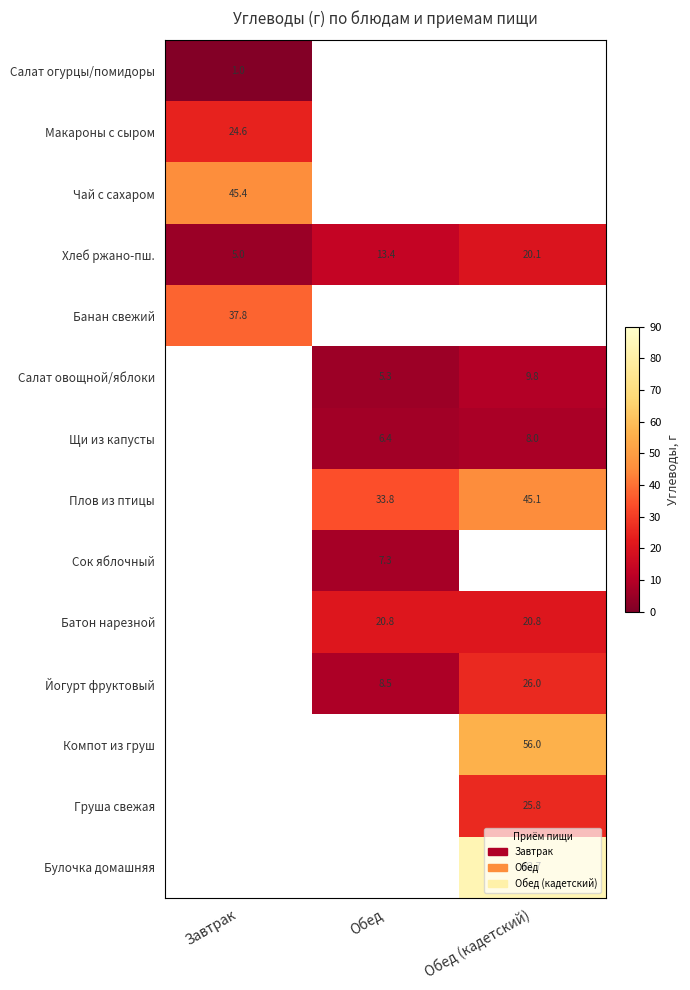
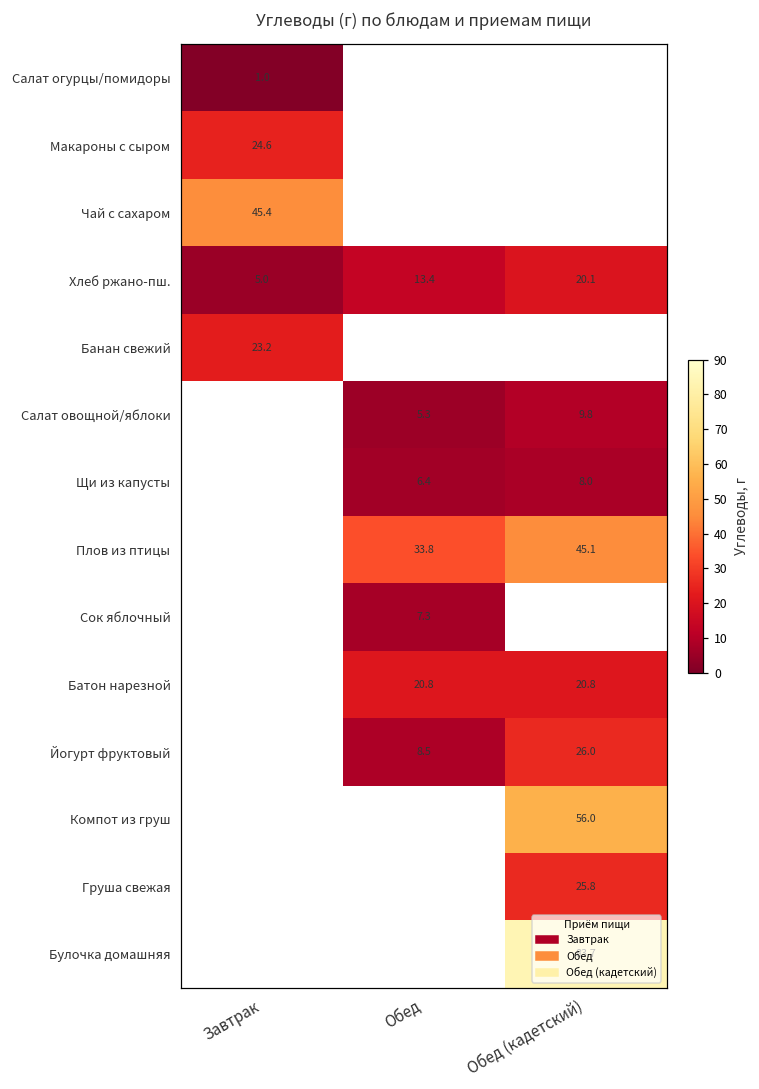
  {
    "Салат огурцы/помидоры": {
      "Завтрак": 1.0
    },
    "Макароны с сыром": {
      "Завтрак": 24.6
    },
    "Чай с сахаром": {
      "Завтрак": 45.4
    },
    "Хлеб ржано-пш.": {
      "Завтрак": 5.0,
      "Обед": 13.4,
      "Обед (кадетский)": 20.1
    },
    "Банан свежий": {
-     "Завтрак": 37.8
+     "Завтрак": 23.2
    },
    "Салат овощной/яблоки": {
      "Обед": 5.3,
      "Обед (кадетский)": 9.8
    },
    "Щи из капусты": {
      "Обед": 6.4,
      "Обед (кадетский)": 8.0
    },
    "Плов из птицы": {
      "Обед": 33.8,
      "Обед (кадетский)": 45.1
    },
    "Сок яблочный": {
      "Обед": 7.3
    },
    "Батон нарезной": {
      "Обед": 20.8,
      "Обед (кадетский)": 20.8
    },
    "Йогурт фруктовый": {
      "Обед": 8.5,
      "Обед (кадетский)": 26.0
    },
    "Компот из груш": {
      "Обед (кадетский)": 56.0
    },
    "Груша свежая": {
      "Обед (кадетский)": 25.8
    }
  }
